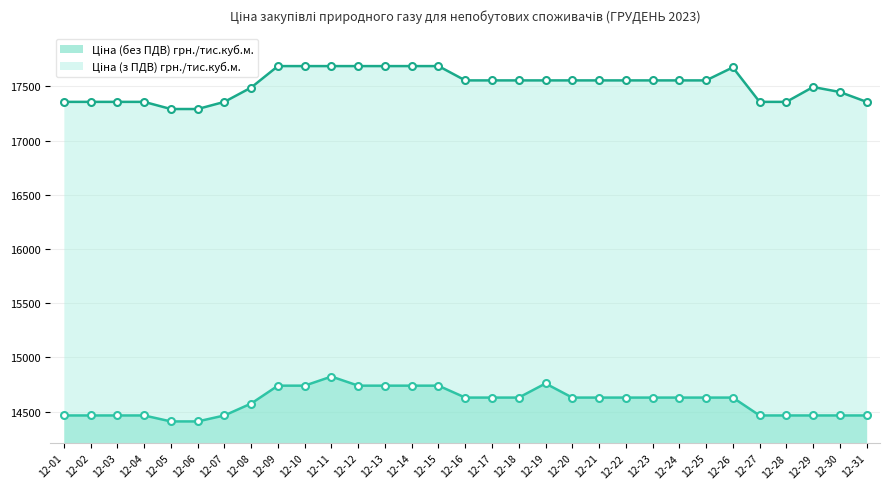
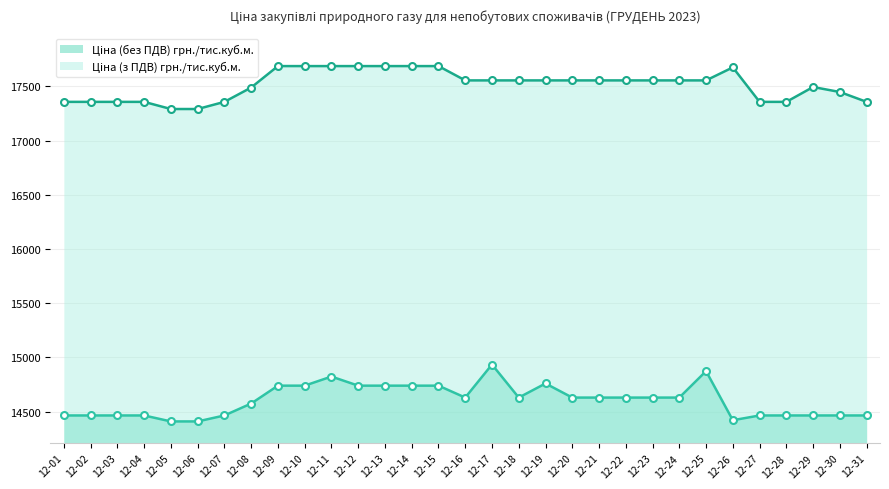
  {
    "Ціна (без ПДВ) грн./тис.куб.м.": {
      "12-01": 14470,
      "12-02": 14470,
      "12-03": 14470,
      "12-04": 14470,
      "12-05": 14410,
      "12-06": 14410,
      "12-07": 14470,
      "12-08": 14580,
      "12-09": 14740,
      "12-10": 14740,
      "12-11": 14820,
      "12-12": 14740,
      "12-13": 14740,
      "12-14": 14740,
      "12-15": 14740,
      "12-16": 14630,
-     "12-17": 14630,
+     "12-17": 14940,
      "12-18": 14630,
      "12-19": 14760,
      "12-20": 14630,
      "12-21": 14630,
      "12-22": 14630,
      "12-23": 14630,
      "12-24": 14630,
-     "12-25": 14630,
-     "12-26": 14630,
+     "12-25": 14870,
+     "12-26": 14420,
      "12-27": 14470,
      "12-28": 14470,
      "12-29": 14470,
      "12-30": 14470,
      "12-31": 14470
    },
    "Ціна (з ПДВ) грн./тис.куб.м.": {
      "12-01": 17360,
      "12-02": 17360,
      "12-03": 17360,
      "12-04": 17360,
      "12-05": 17290,
      "12-06": 17290,
      "12-07": 17360,
      "12-08": 17490,
      "12-09": 17690,
      "12-10": 17690,
      "12-11": 17690,
      "12-12": 17690,
      "12-13": 17690,
      "12-14": 17690,
      "12-15": 17690,
      "12-16": 17560,
      "12-17": 17560,
      "12-18": 17560,
      "12-19": 17560,
      "12-20": 17560,
      "12-21": 17560,
      "12-22": 17560,
      "12-23": 17560,
      "12-24": 17560,
      "12-25": 17560,
      "12-26": 17680,
      "12-27": 17360,
      "12-28": 17360,
      "12-29": 17500,
      "12-30": 17450,
      "12-31": 17360
    }
  }
